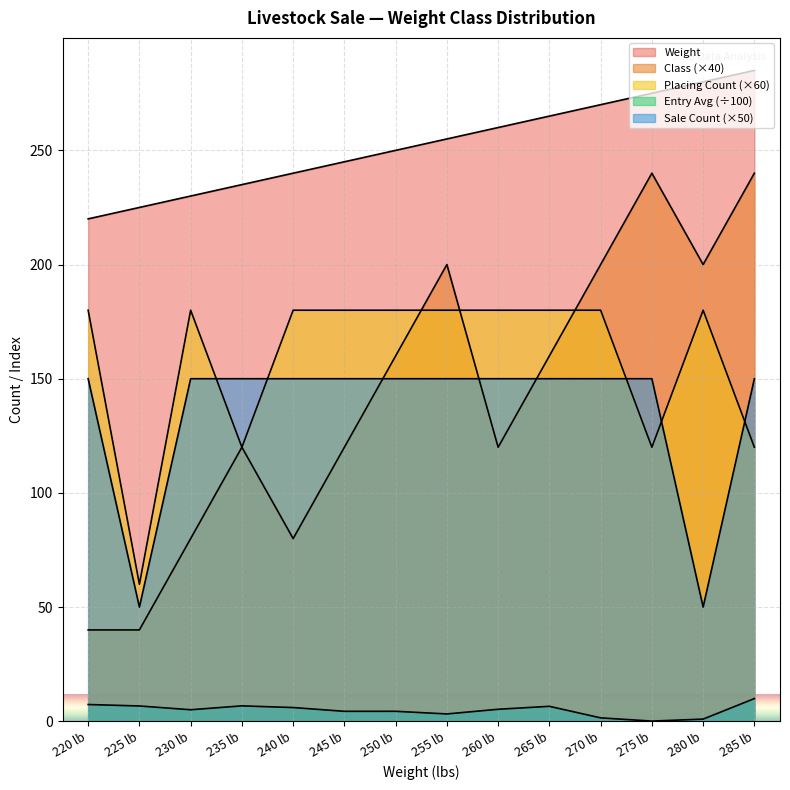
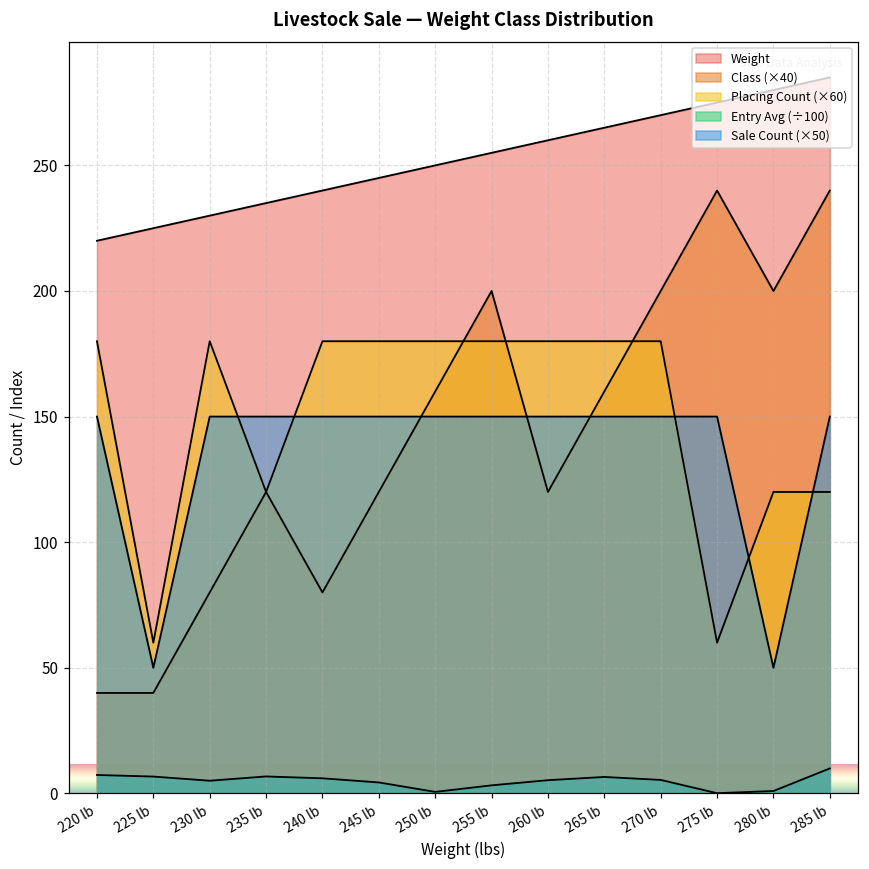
  {
    "Placing Count (×60)": {
      "220 lb": 180,
      "225 lb": 60,
      "230 lb": 180,
      "240 lb": 180,
      "245 lb": 180,
      "250 lb": 180,
      "255 lb": 180,
      "260 lb": 180,
      "265 lb": 180,
      "270 lb": 180,
-     "275 lb": 120,
-     "280 lb": 180,
+     "275 lb": 60,
+     "280 lb": 120,
      "285 lb": 120
    },
    "Entry Avg (÷100)": {
      "220 lb": 7,
      "225 lb": 7,
      "230 lb": 5,
      "235 lb": 7,
      "240 lb": 6,
      "245 lb": 4,
-     "250 lb": 4,
+     "250 lb": 1,
      "255 lb": 3,
      "260 lb": 5,
      "265 lb": 7,
-     "270 lb": 1,
+     "270 lb": 5,
      "275 lb": 0,
      "280 lb": 1,
      "285 lb": 10
    },
    "Sale Count (×50)": {
      "220 lb": 150,
      "225 lb": 50,
      "230 lb": 150,
      "235 lb": 150,
      "240 lb": 150,
      "245 lb": 150,
      "250 lb": 150,
      "255 lb": 150,
      "260 lb": 150,
      "265 lb": 150,
      "270 lb": 150,
      "275 lb": 150,
      "280 lb": 50,
      "285 lb": 150
    }
  }
